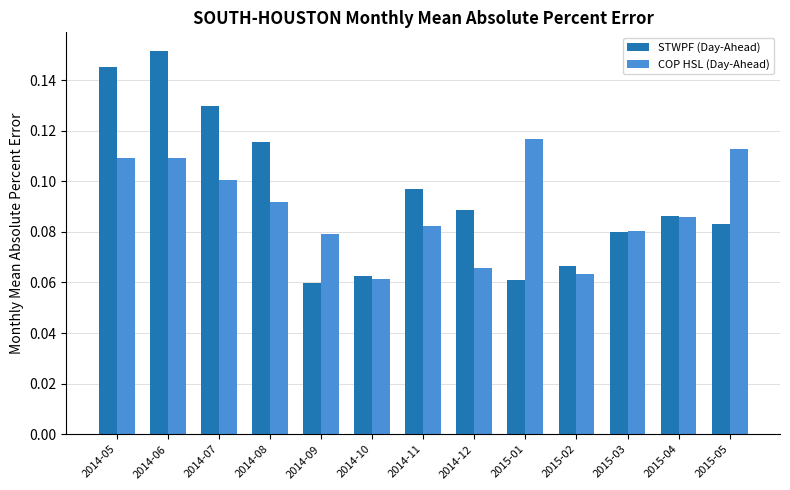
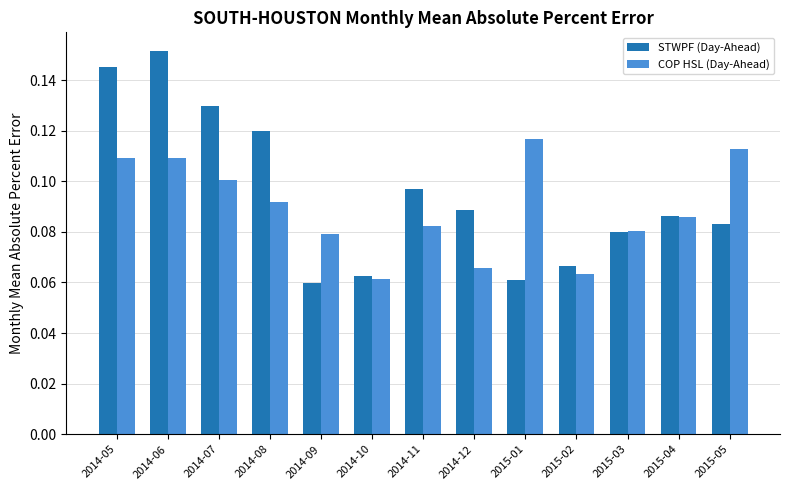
  {
    "STWPF (Day-Ahead)": {
      "2014-05": 0.145,
      "2014-06": 0.151,
      "2014-07": 0.130,
-     "2014-08": 0.116,
+     "2014-08": 0.120,
      "2014-09": 0.060,
      "2014-10": 0.062,
      "2014-11": 0.097,
      "2014-12": 0.089,
      "2015-01": 0.061,
      "2015-02": 0.067,
      "2015-03": 0.080,
      "2015-04": 0.086,
      "2015-05": 0.083
    },
    "COP HSL (Day-Ahead)": {
      "2014-05": 0.109,
      "2014-06": 0.109,
      "2014-07": 0.101,
      "2014-08": 0.092,
      "2014-09": 0.079,
      "2014-10": 0.062,
      "2014-11": 0.082,
      "2014-12": 0.066,
      "2015-01": 0.117,
      "2015-02": 0.063,
      "2015-03": 0.080,
      "2015-04": 0.086,
      "2015-05": 0.113
    }
  }
